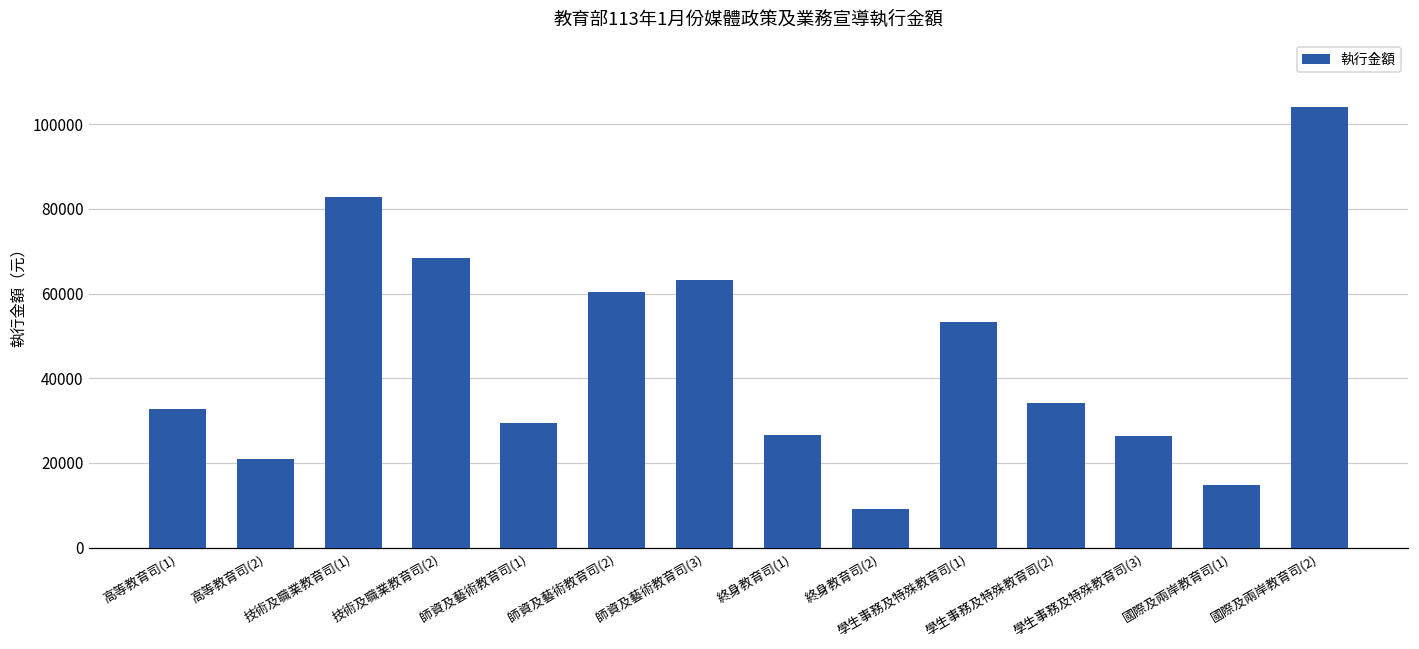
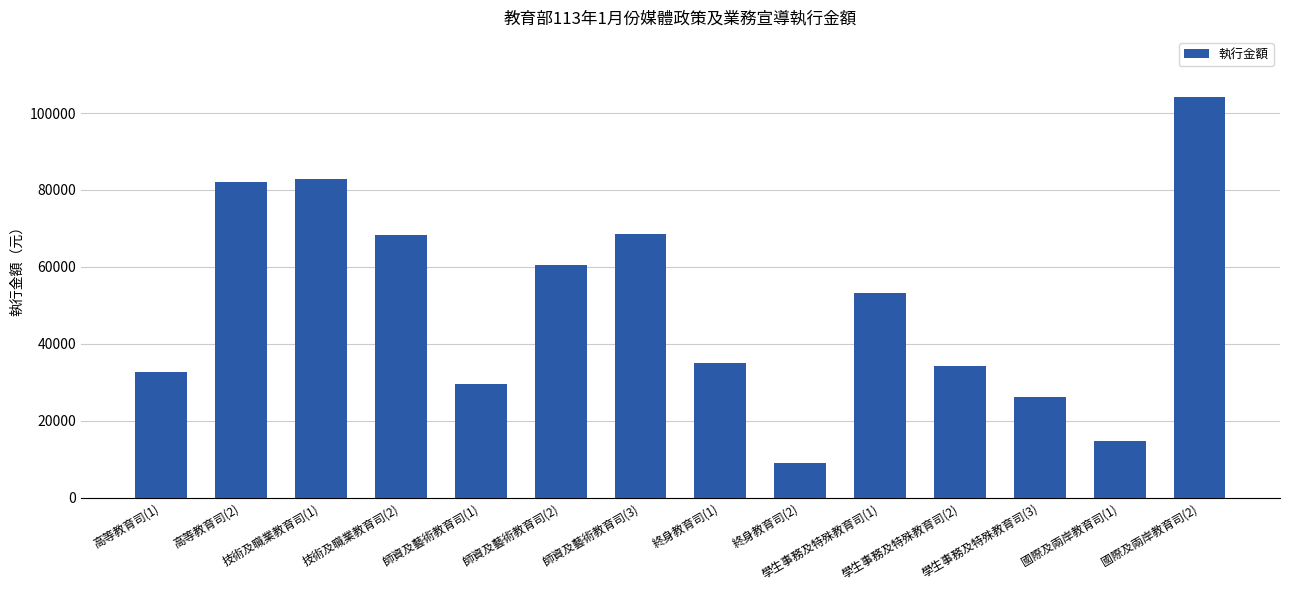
  {
    "高等教育司(1)": 33000,
-   "高等教育司(2)": 21000,
+   "高等教育司(2)": 82000,
    "技術及職業教育司(1)": 83000,
    "技術及職業教育司(2)": 68000,
    "師資及藝術教育司(1)": 30000,
    "師資及藝術教育司(2)": 60000,
-   "師資及藝術教育司(3)": 63000,
-   "終身教育司(1)": 27000,
+   "師資及藝術教育司(3)": 69000,
+   "終身教育司(1)": 35000,
    "終身教育司(2)": 9000,
    "學生事務及特殊教育司(1)": 53000,
    "學生事務及特殊教育司(2)": 34000,
    "學生事務及特殊教育司(3)": 26000,
    "國際及兩岸教育司(1)": 15000,
    "國際及兩岸教育司(2)": 104000
  }
